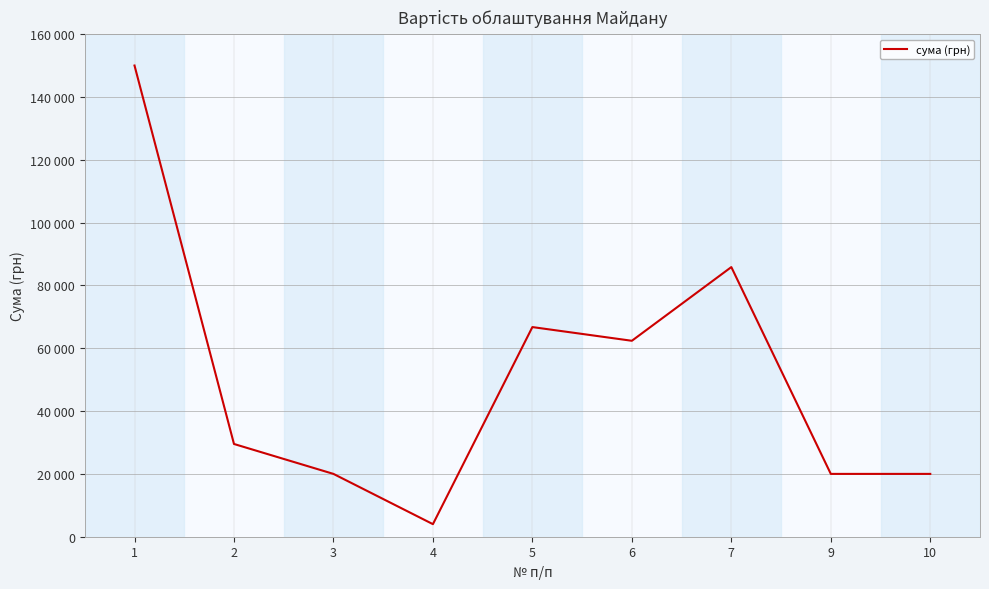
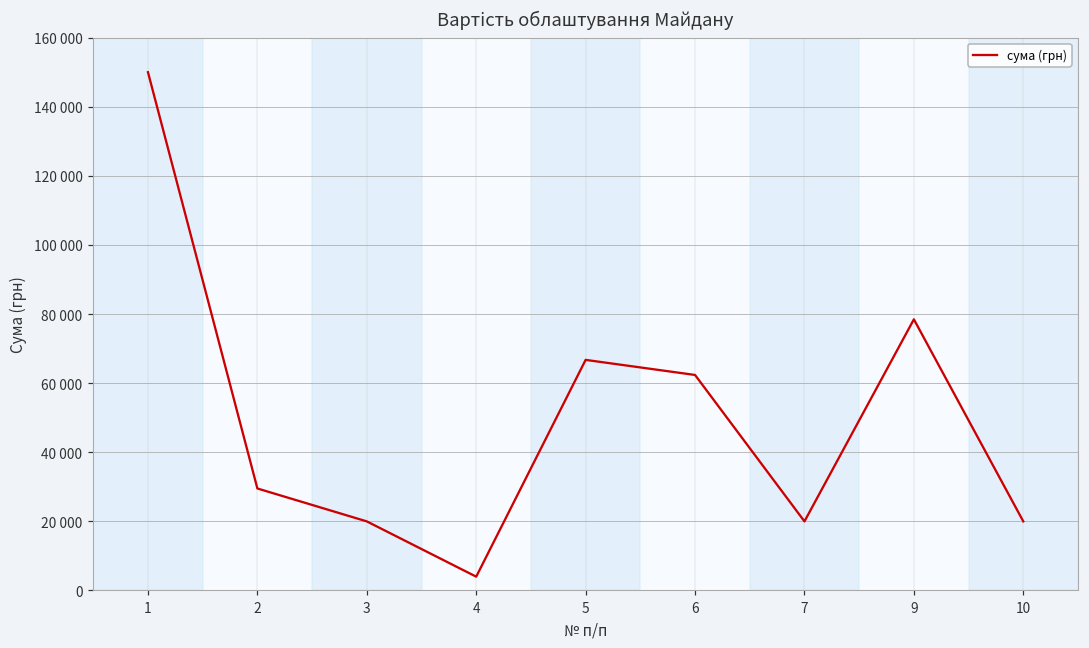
  {
    "1": 150000,
    "2": 30000,
    "3": 20000,
    "4": 4000,
    "5": 67000,
    "6": 62000,
-   "7": 86000,
-   "9": 20000,
+   "7": 20000,
+   "9": 78000,
    "10": 20000
  }
